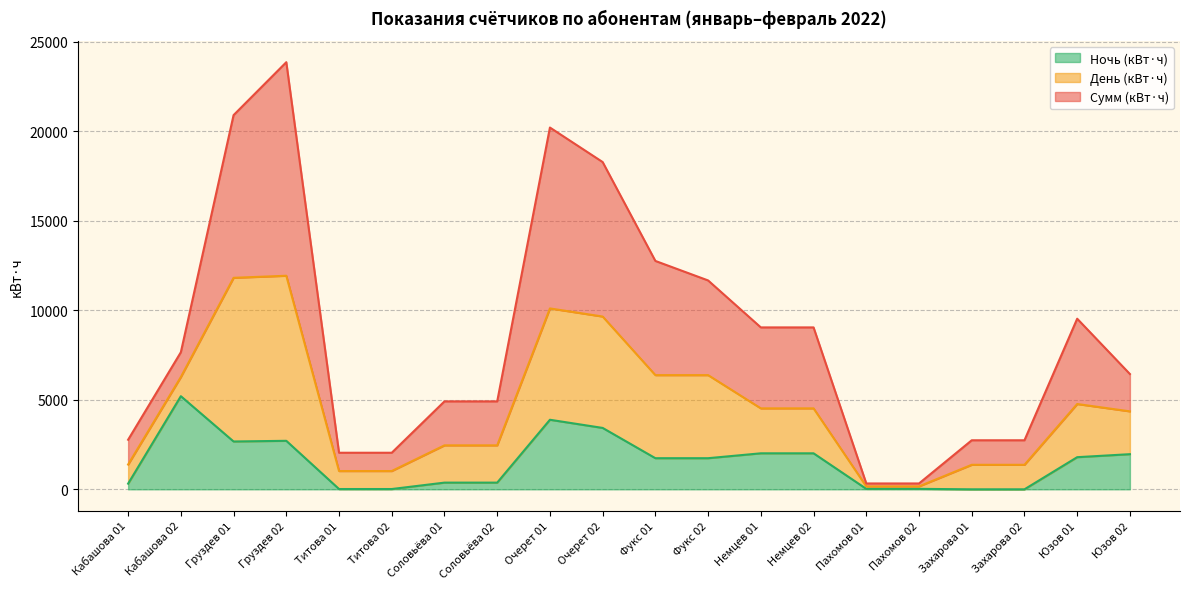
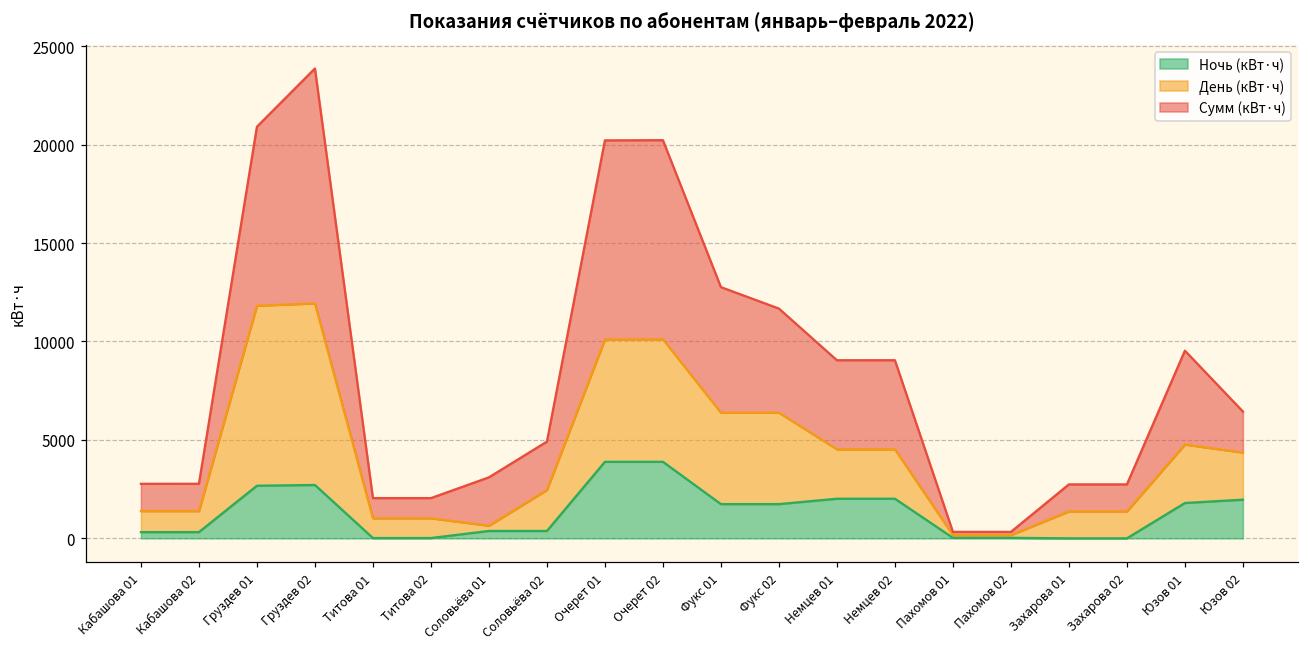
  {
    "Ночь (кВт·ч)": {
      "Кабашова 01": 300,
-     "Кабашова 02": 5200,
+     "Кабашова 02": 300,
      "Груздев 01": 2700,
      "Груздев 02": 2700,
      "Титова 01": 0,
      "Титова 02": 0,
      "Соловьёва 01": 400,
      "Соловьёва 02": 400,
      "Очерет 01": 3900,
-     "Очерет 02": 3400,
+     "Очерет 02": 3900,
      "Фукс 01": 1700,
      "Фукс 02": 1700,
      "Немцев 01": 2000,
      "Немцев 02": 2000,
      "Захарова 01": 0,
      "Захарова 02": 0,
      "Юзов 01": 1800,
      "Юзов 02": 2000
    },
    "День (кВт·ч)": {
      "Кабашова 01": 1100,
      "Кабашова 02": 1100,
      "Груздев 01": 9100,
      "Груздев 02": 9200,
      "Титова 01": 1000,
      "Титова 02": 1000,
-     "Соловьёва 01": 2100,
+     "Соловьёва 01": 300,
      "Соловьёва 02": 2100,
      "Очерет 01": 6200,
      "Очерет 02": 6200,
      "Фукс 01": 4600,
      "Фукс 02": 4600,
      "Немцев 01": 2500,
      "Немцев 02": 2500,
      "Захарова 01": 1400,
      "Захарова 02": 1400,
      "Юзов 01": 3000,
      "Юзов 02": 2400
    },
    "Сумм (кВт·ч)": {
      "Кабашова 01": 1400,
      "Кабашова 02": 1400,
      "Груздев 01": 9100,
      "Груздев 02": 11900,
      "Титова 01": 1000,
      "Титова 02": 1000,
      "Соловьёва 01": 2500,
      "Соловьёва 02": 2500,
      "Очерет 01": 10100,
-     "Очерет 02": 8600,
+     "Очерет 02": 10100,
      "Фукс 01": 6400,
      "Фукс 02": 5300,
      "Немцев 01": 4500,
      "Немцев 02": 4500,
      "Пахомов 01": 200,
      "Пахомов 02": 200,
      "Захарова 01": 1400,
      "Захарова 02": 1400,
      "Юзов 01": 4800,
      "Юзов 02": 2100
    }
  }
